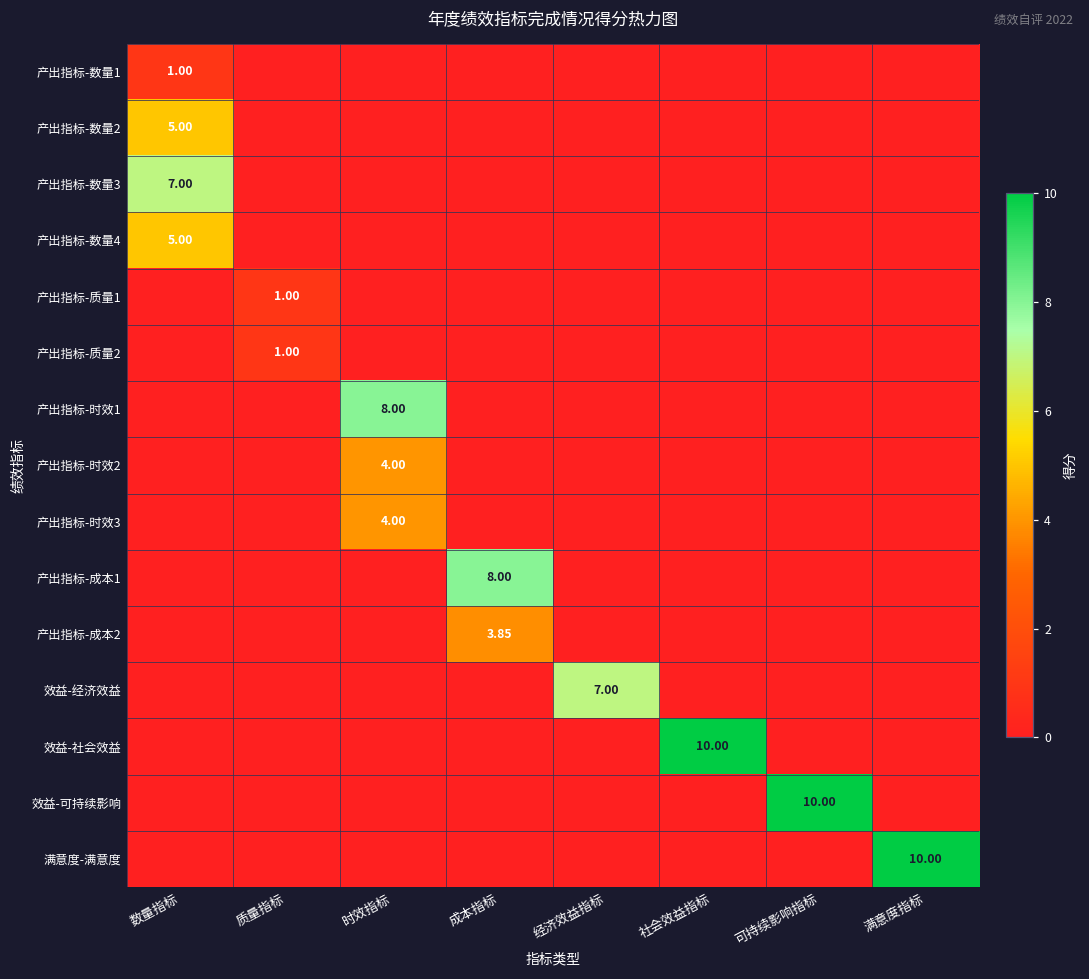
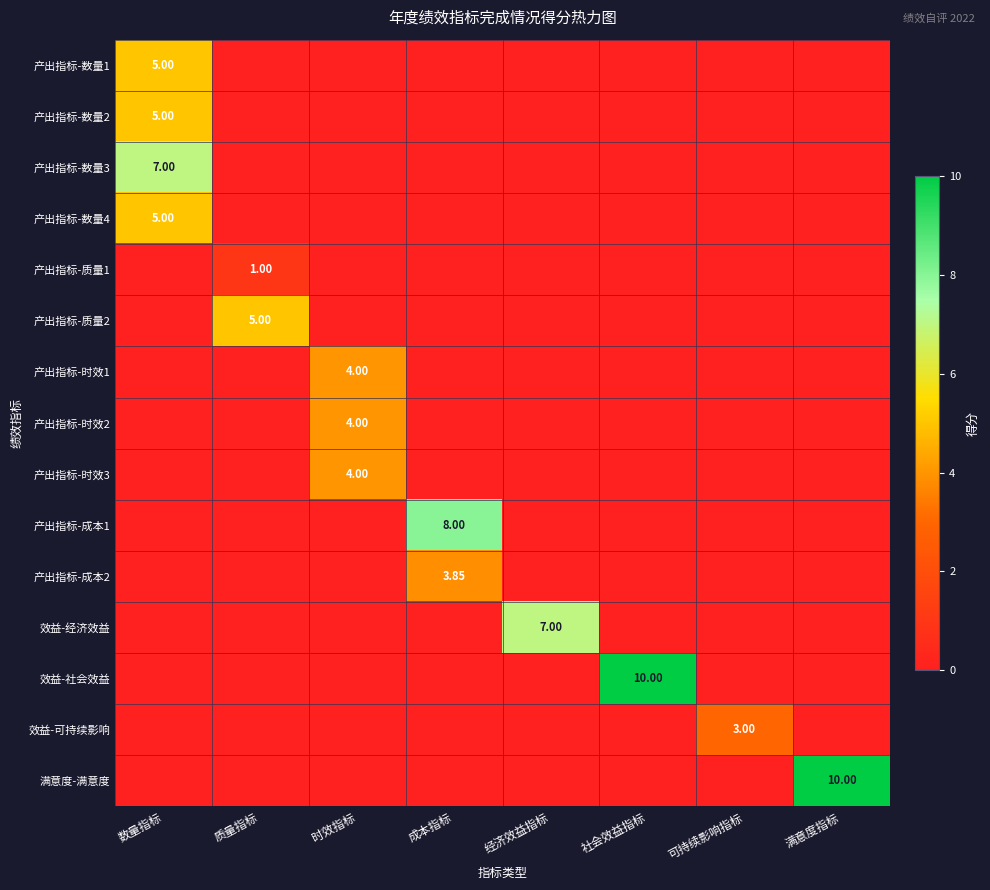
  {
    "产出指标-数量1": {
-     "数量指标": 1.00
+     "数量指标": 5.00
    },
    "产出指标-数量2": {
      "数量指标": 5.00
    },
    "产出指标-数量3": {
      "数量指标": 7.00
    },
    "产出指标-数量4": {
      "数量指标": 5.00
    },
    "产出指标-质量1": {
      "质量指标": 1.00
    },
    "产出指标-质量2": {
-     "质量指标": 1.00
+     "质量指标": 5.00
    },
    "产出指标-时效1": {
-     "时效指标": 8.00
+     "时效指标": 4.00
    },
    "产出指标-时效2": {
      "时效指标": 4.00
    },
    "产出指标-时效3": {
      "时效指标": 4.00
    },
    "产出指标-成本1": {
      "成本指标": 8.00
    },
    "产出指标-成本2": {
      "成本指标": 3.85
    },
    "效益-经济效益": {
      "经济效益指标": 7.00
    },
    "效益-社会效益": {
      "社会效益指标": 10.00
    },
    "效益-可持续影响": {
-     "可持续影响指标": 10.00
+     "可持续影响指标": 3.00
    },
    "满意度-满意度": {
      "满意度指标": 10.00
    }
  }
